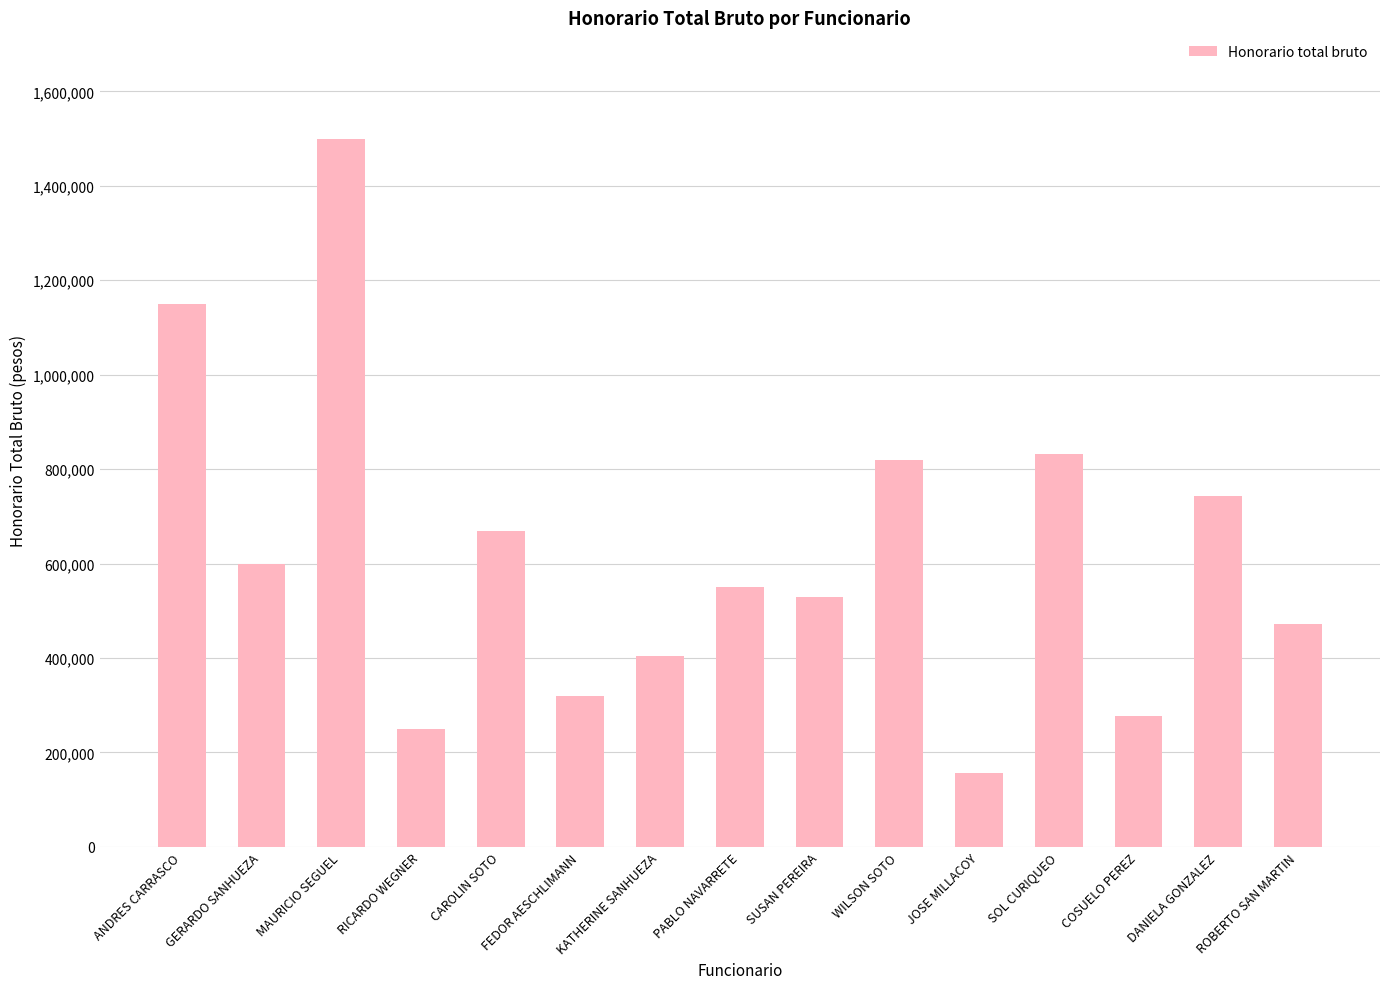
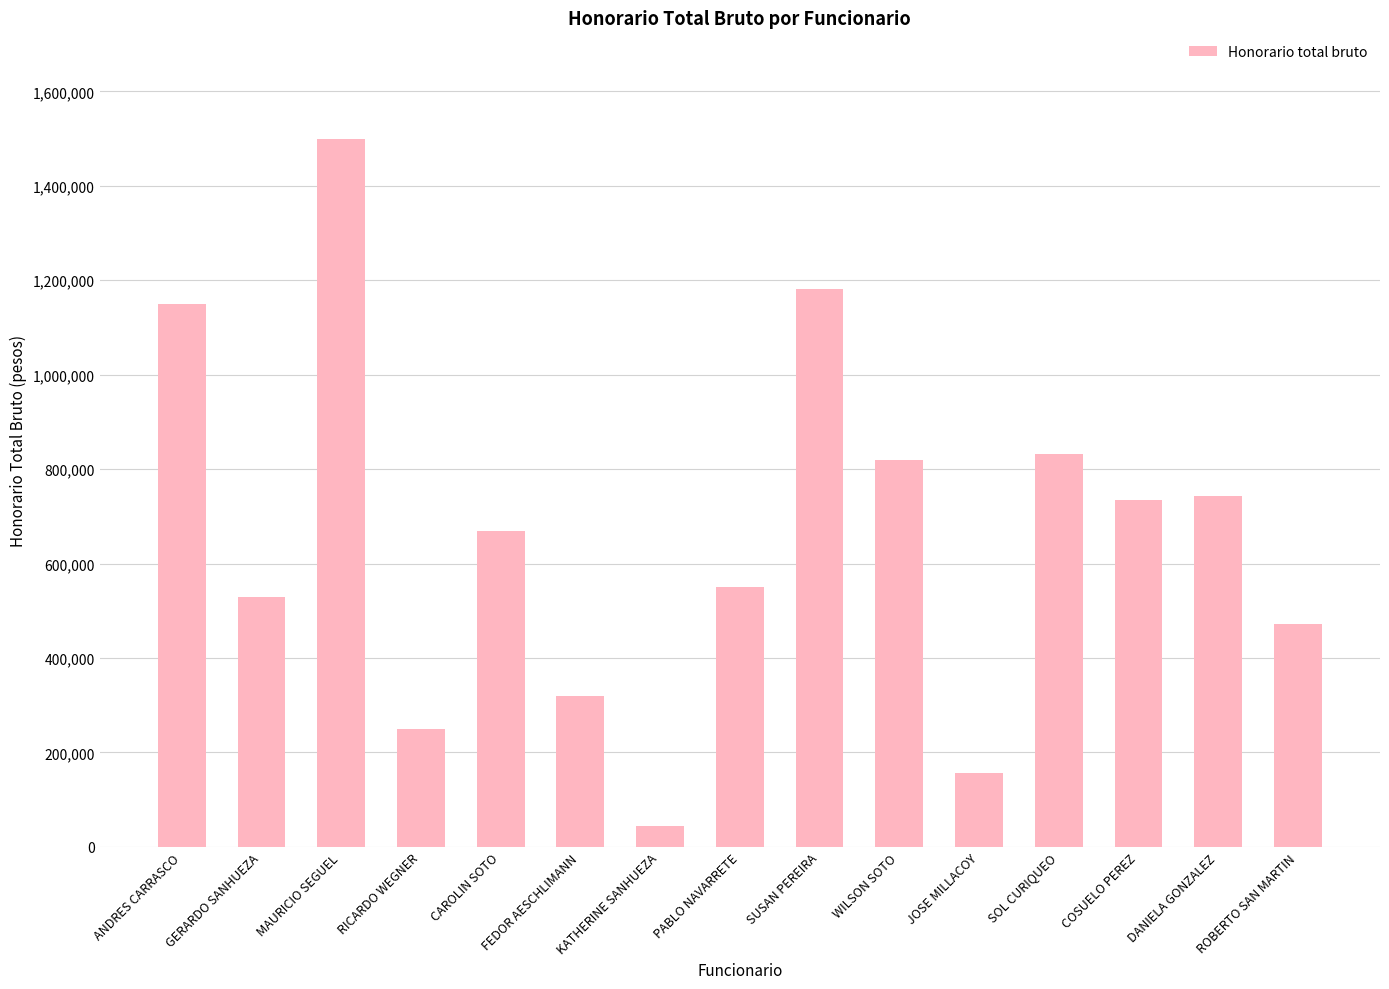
  {
    "ANDRES CARRASCO": "1,150,000",
-   "GERARDO SANHUEZA": "600,000",
+   "GERARDO SANHUEZA": "530,000",
    "MAURICIO SEGUEL": "1,500,000",
    "RICARDO WEGNER": "250,000",
    "CAROLIN SOTO": "670,000",
    "FEDOR AESCHLIMANN": "320,000",
-   "KATHERINE SANHUEZA": "410,000",
+   "KATHERINE SANHUEZA": "40,000",
    "PABLO NAVARRETE": "550,000",
-   "SUSAN PEREIRA": "530,000",
+   "SUSAN PEREIRA": "1,180,000",
    "WILSON SOTO": "820,000",
    "JOSE MILLACOY": "160,000",
    "SOL CURIQUEO": "830,000",
-   "COSUELO PEREZ": "280,000",
+   "COSUELO PEREZ": "740,000",
    "DANIELA GONZALEZ": "740,000",
    "ROBERTO SAN MARTIN": "470,000"
  }
